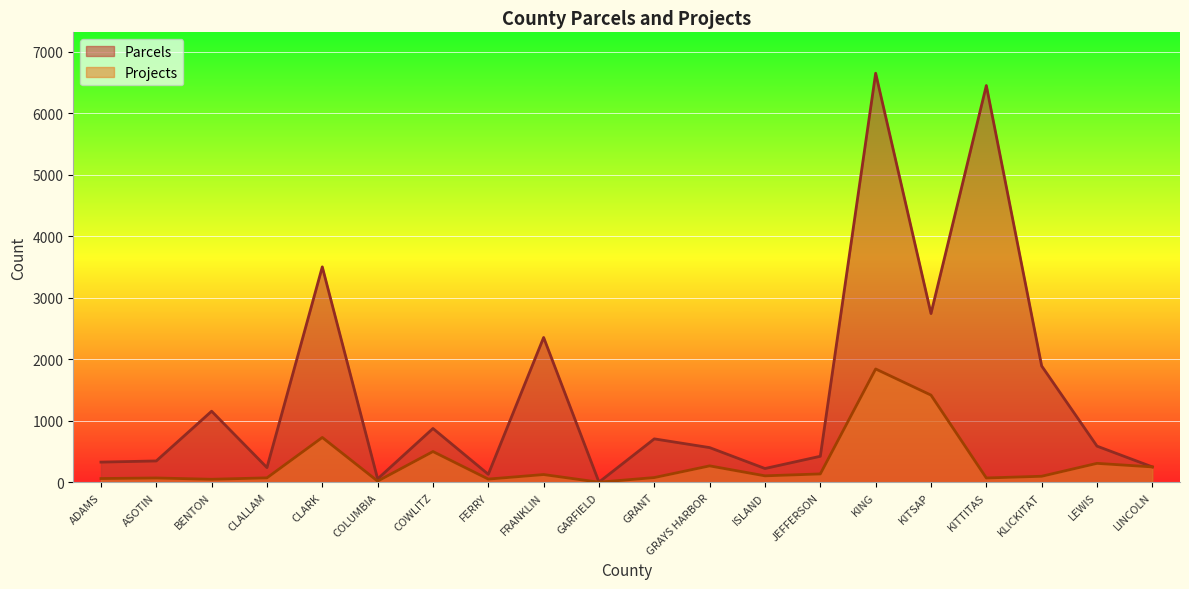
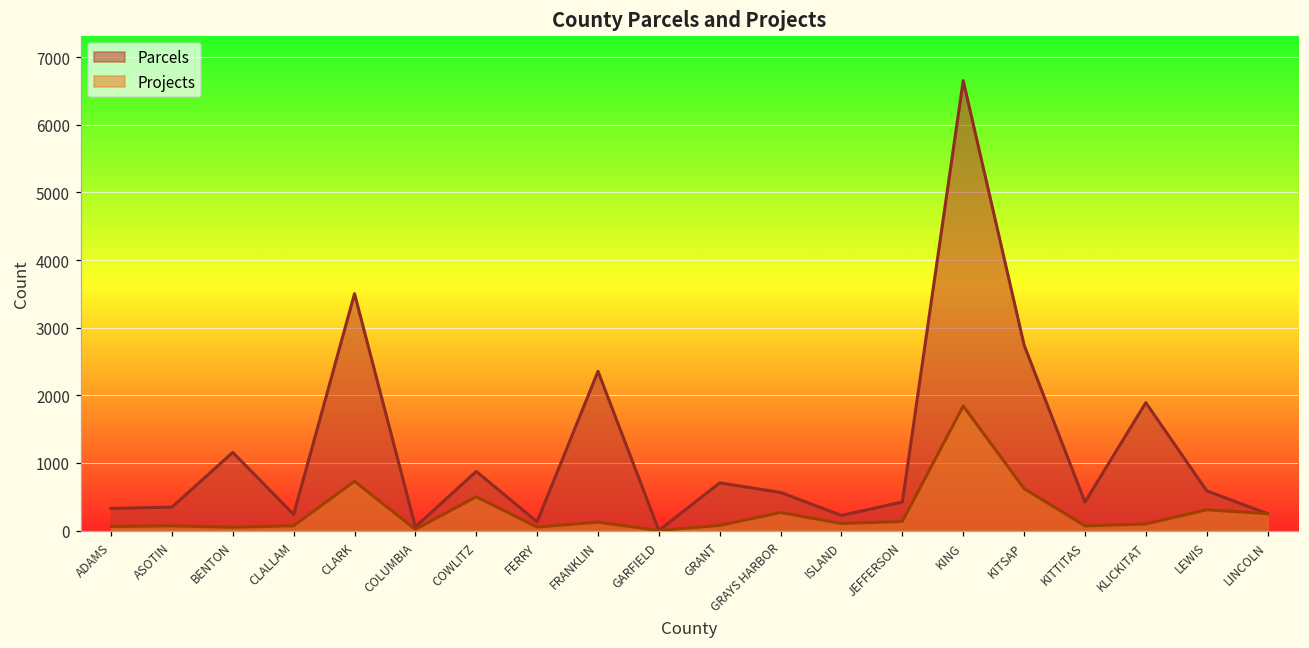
  {
    "Parcels": {
      "ADAMS": 300,
      "ASOTIN": 300,
      "BENTON": 1200,
      "CLALLAM": 200,
      "CLARK": 3500,
      "COWLITZ": 900,
      "FERRY": 100,
      "FRANKLIN": 2400,
      "GRANT": 700,
      "GRAYS HARBOR": 600,
      "ISLAND": 200,
      "JEFFERSON": 400,
      "KING": 6700,
      "KITSAP": 2700,
-     "KITTITAS": 6500,
+     "KITTITAS": 400,
      "KLICKITAT": 1900,
      "LEWIS": 600
    },
    "Projects": {
      "ADAMS": 100,
      "ASOTIN": 100,
      "BENTON": 0,
      "CLALLAM": 100,
      "CLARK": 700,
      "COWLITZ": 500,
      "FERRY": 100,
      "FRANKLIN": 100,
      "GRANT": 100,
      "GRAYS HARBOR": 300,
      "ISLAND": 100,
      "JEFFERSON": 100,
      "KING": 1800,
-     "KITSAP": 1400,
+     "KITSAP": 600,
      "KITTITAS": 100,
      "KLICKITAT": 100,
      "LEWIS": 300
    }
  }
